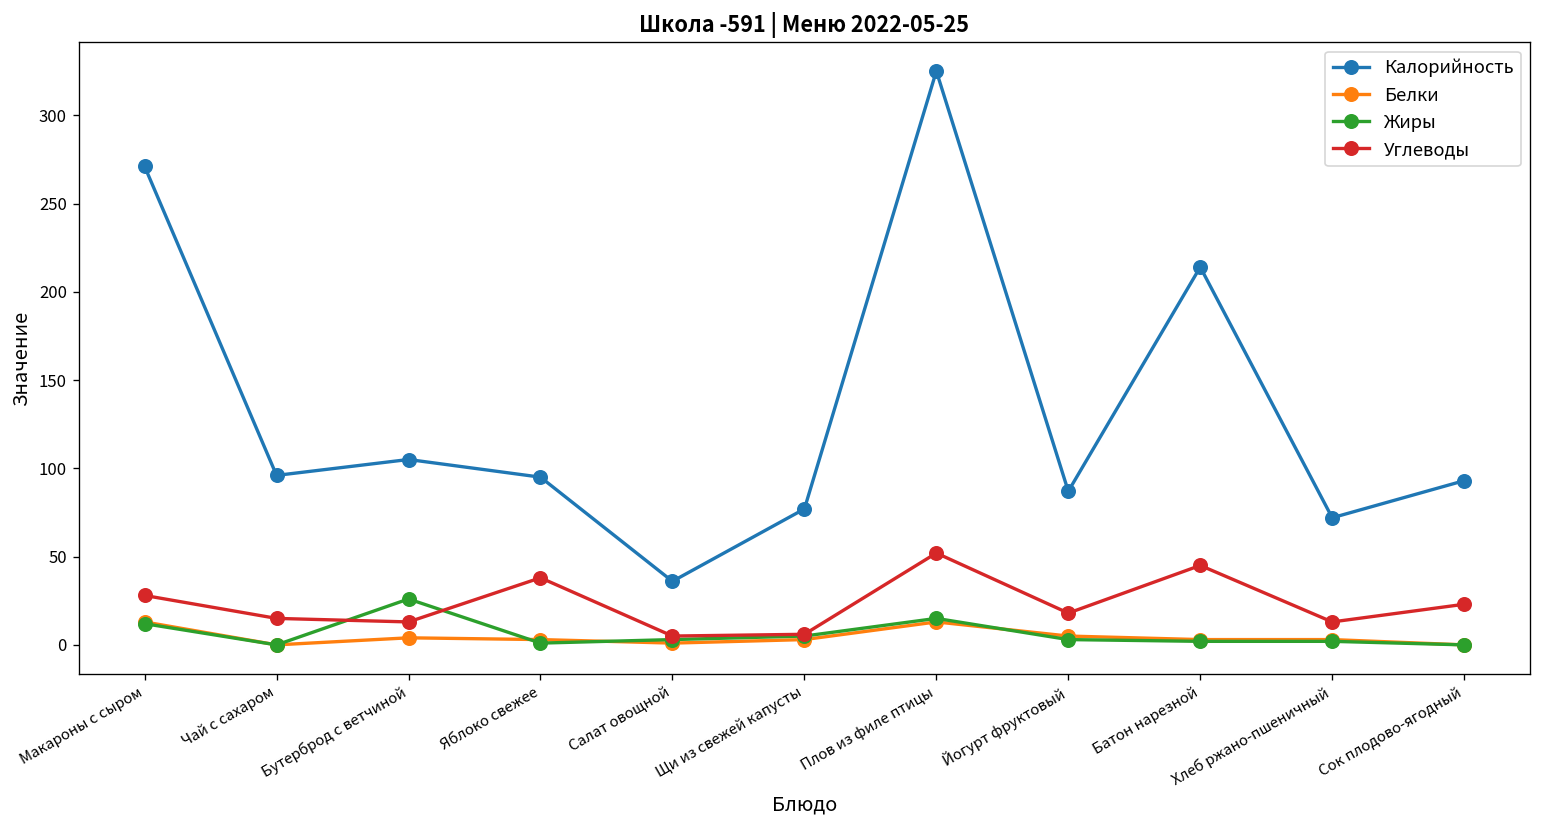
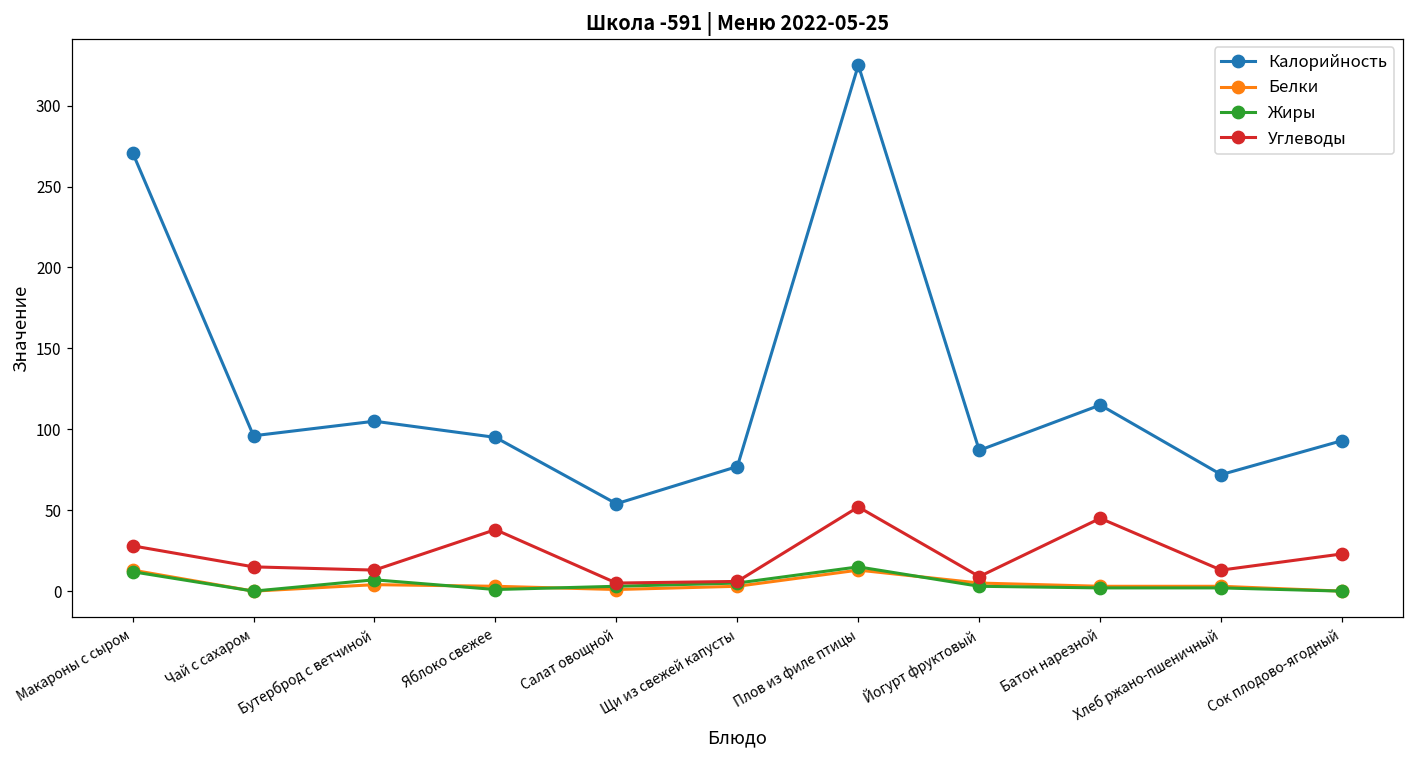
  {
    "Калорийность": {
      "Макароны с сыром": 271,
      "Чай с сахаром": 96,
      "Бутерброд с ветчиной": 105,
      "Яблоко свежее": 95,
-     "Салат овощной": 36,
+     "Салат овощной": 54,
      "Щи из свежей капусты": 77,
      "Плов из филе птицы": 325,
      "Йогурт фруктовый": 87,
-     "Батон нарезной": 214,
+     "Батон нарезной": 115,
      "Хлеб ржано-пшеничный": 72,
      "Сок плодово-ягодный": 93
    },
    "Белки": {
      "Бутерброд с ветчиной": 4,
      "Яблоко свежее": 3,
      "Салат овощной": 1,
      "Щи из свежей капусты": 3,
      "Плов из филе птицы": 13,
      "Йогурт фруктовый": 5
    },
    "Жиры": {
-     "Бутерброд с ветчиной": 26,
+     "Бутерброд с ветчиной": 7,
      "Яблоко свежее": 1,
      "Салат овощной": 3,
      "Плов из филе птицы": 15,
      "Йогурт фруктовый": 3
    },
    "Углеводы": {
      "Макароны с сыром": 28,
      "Чай с сахаром": 15,
      "Бутерброд с ветчиной": 13,
      "Яблоко свежее": 38,
      "Салат овощной": 5,
      "Плов из филе птицы": 52,
-     "Йогурт фруктовый": 18,
+     "Йогурт фруктовый": 9,
      "Батон нарезной": 45,
      "Хлеб ржано-пшеничный": 13,
      "Сок плодово-ягодный": 23
    }
  }
